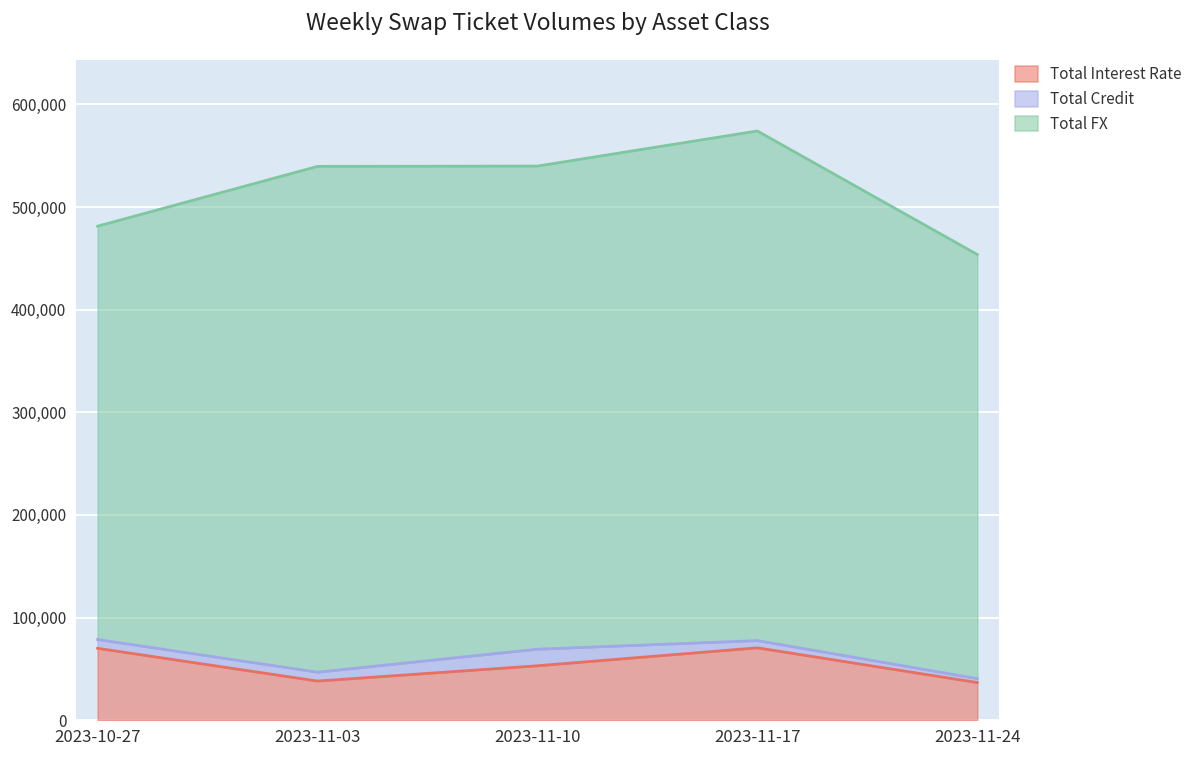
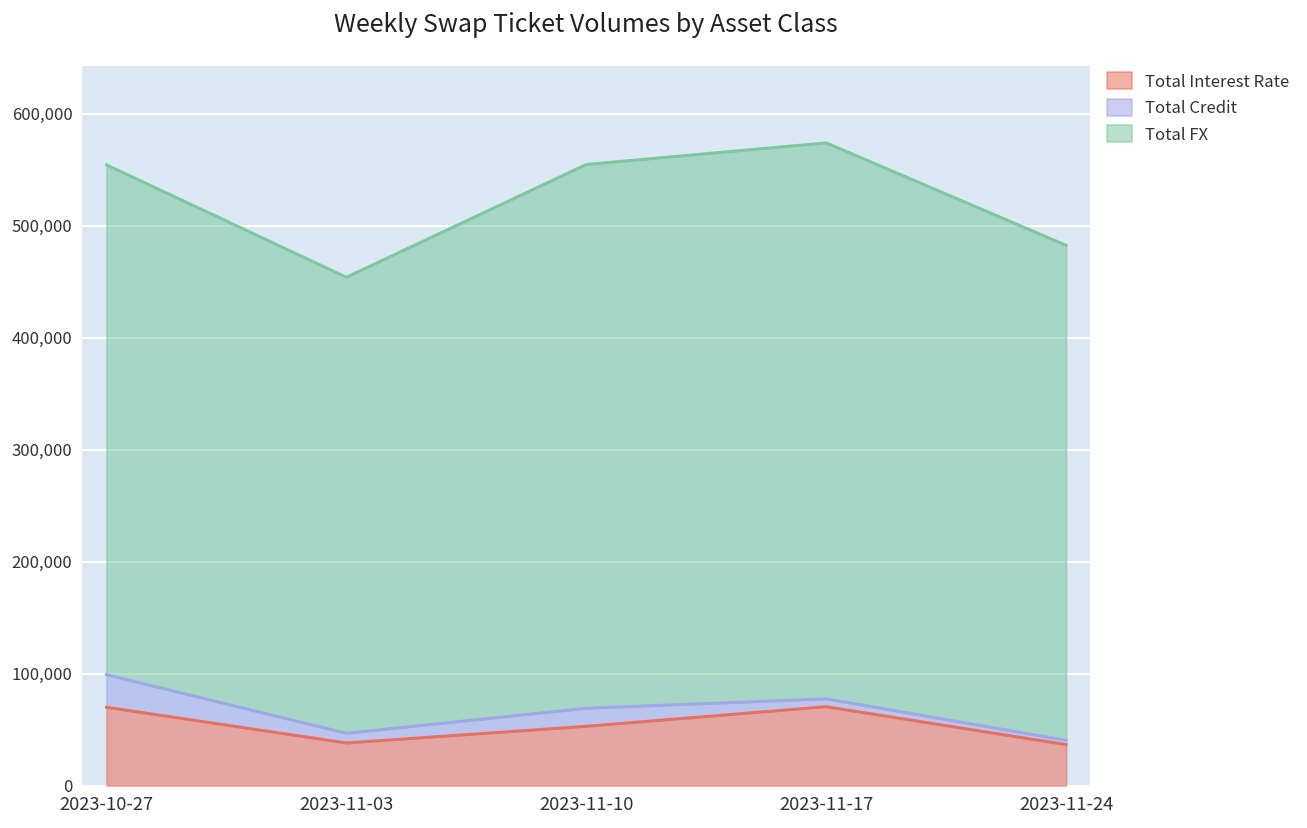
  {
    "Total Interest Rate": {
      "2023-10-27": "70,000",
      "2023-11-03": "40,000",
      "2023-11-10": "50,000",
      "2023-11-17": "70,000",
      "2023-11-24": "40,000"
    },
    "Total Credit": {
-     "2023-10-27": "10,000",
+     "2023-10-27": "30,000",
      "2023-11-03": "10,000",
      "2023-11-10": "20,000",
      "2023-11-17": "10,000",
      "2023-11-24": "0"
    },
    "Total FX": {
-     "2023-10-27": "400,000",
-     "2023-11-03": "490,000",
-     "2023-11-10": "470,000",
+     "2023-10-27": "460,000",
+     "2023-11-03": "410,000",
+     "2023-11-10": "490,000",
      "2023-11-17": "500,000",
-     "2023-11-24": "410,000"
+     "2023-11-24": "440,000"
    }
  }
